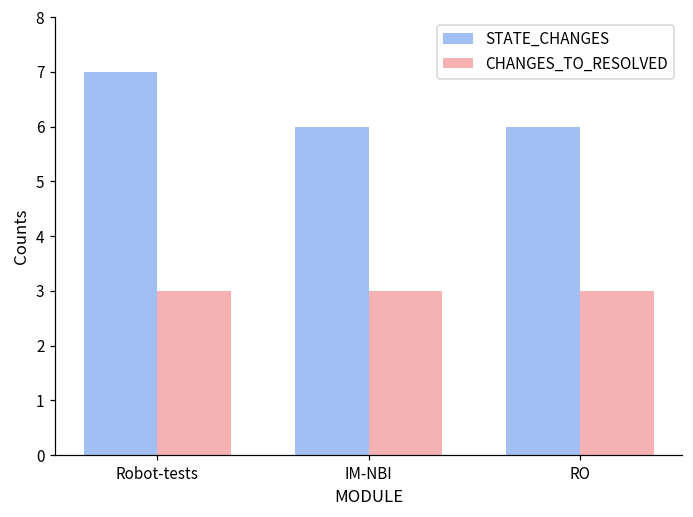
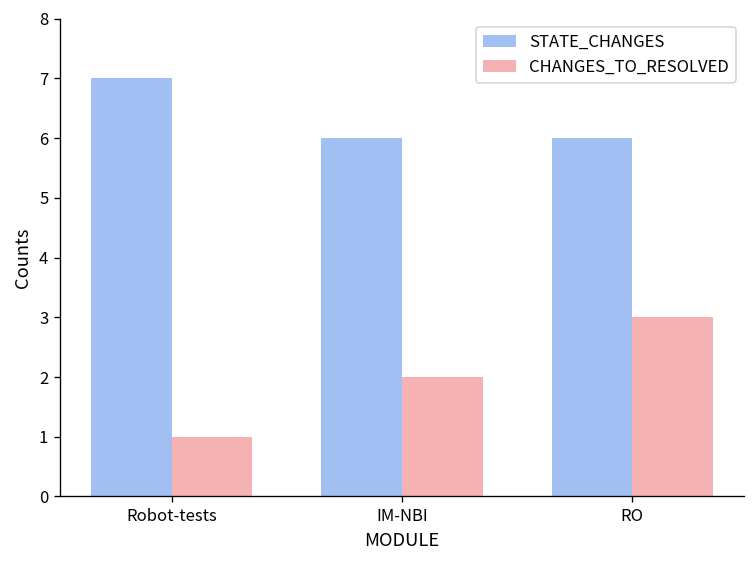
  {
    "STATE_CHANGES": {
      "Robot-tests": 7,
      "IM-NBI": 6,
      "RO": 6
    },
    "CHANGES_TO_RESOLVED": {
-     "Robot-tests": 3,
-     "IM-NBI": 3,
+     "Robot-tests": 1,
+     "IM-NBI": 2,
      "RO": 3
    }
  }
